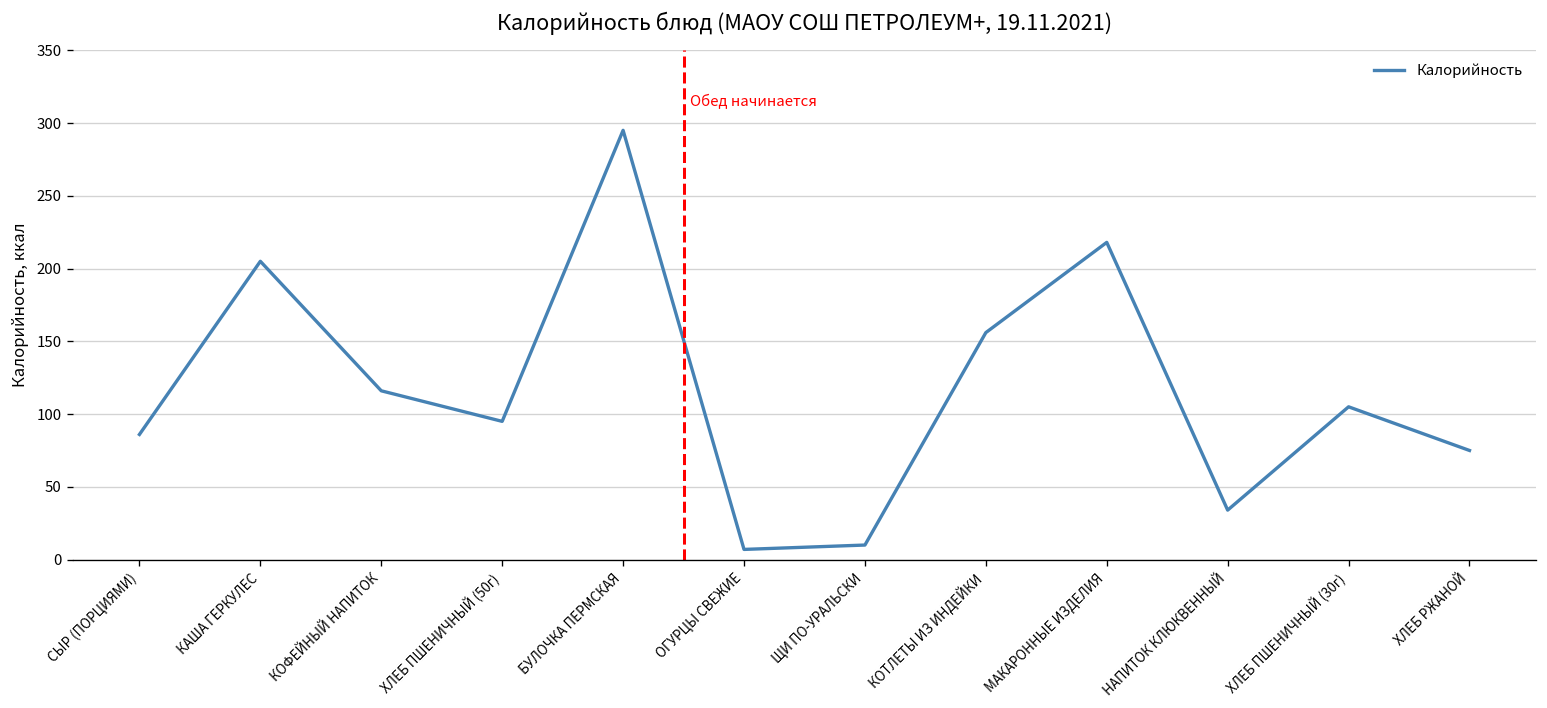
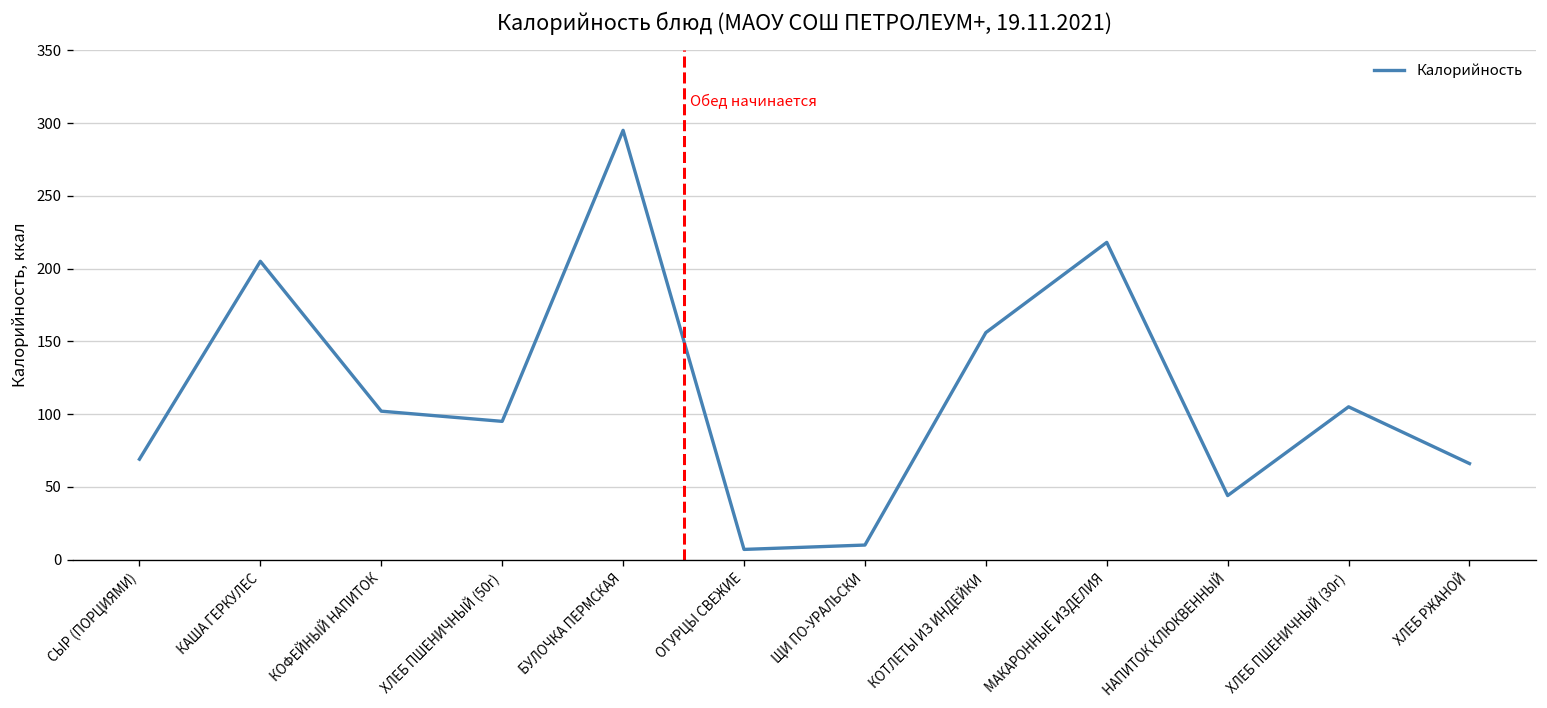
  {
-   "СЫР (ПОРЦИЯМИ)": 86,
+   "СЫР (ПОРЦИЯМИ)": 69,
    "КАША ГЕРКУЛЕС": 205,
-   "КОФЕЙНЫЙ НАПИТОК": 116,
+   "КОФЕЙНЫЙ НАПИТОК": 102,
    "ХЛЕБ ПШЕНИЧНЫЙ (50г)": 95,
    "БУЛОЧКА ПЕРМСКАЯ": 295,
    "ОГУРЦЫ СВЕЖИЕ": 7,
    "ЩИ ПО-УРАЛЬСКИ": 10,
    "КОТЛЕТЫ ИЗ ИНДЕЙКИ": 156,
    "МАКАРОННЫЕ ИЗДЕЛИЯ": 218,
-   "НАПИТОК КЛЮКВЕННЫЙ": 34,
+   "НАПИТОК КЛЮКВЕННЫЙ": 44,
    "ХЛЕБ ПШЕНИЧНЫЙ (30г)": 105,
-   "ХЛЕБ РЖАНОЙ": 75
+   "ХЛЕБ РЖАНОЙ": 66
  }
